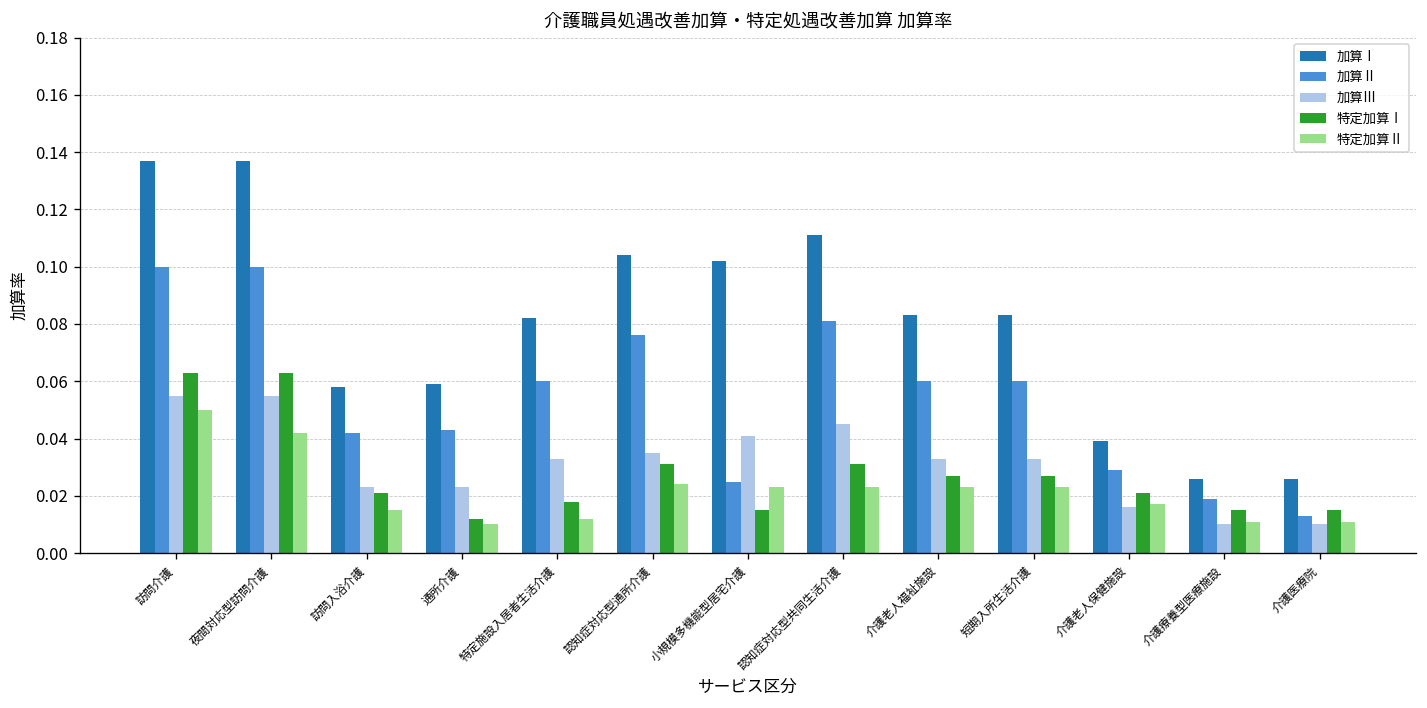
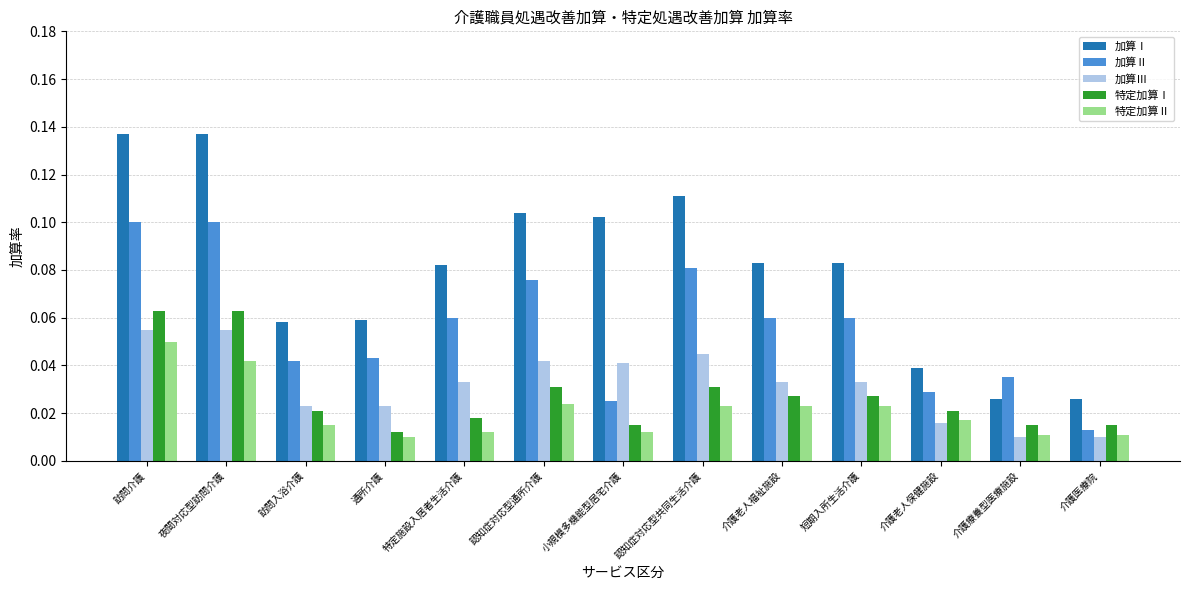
  {
    "加算Ⅰ": {
      "訪問介護": 0.137,
      "夜間対応型訪問介護": 0.137,
      "訪問入浴介護": 0.058,
      "通所介護": 0.059,
      "特定施設入居者生活介護": 0.082,
      "認知症対応型通所介護": 0.104,
      "小規模多機能型居宅介護": 0.102,
      "認知症対応型共同生活介護": 0.111,
      "介護老人福祉施設": 0.083,
      "短期入所生活介護": 0.083,
      "介護老人保健施設": 0.039,
      "介護療養型医療施設": 0.026,
      "介護医療院": 0.026
    },
    "加算Ⅱ": {
      "訪問介護": 0.100,
      "夜間対応型訪問介護": 0.100,
      "訪問入浴介護": 0.042,
      "通所介護": 0.043,
      "特定施設入居者生活介護": 0.060,
      "認知症対応型通所介護": 0.076,
      "小規模多機能型居宅介護": 0.025,
      "認知症対応型共同生活介護": 0.081,
      "介護老人福祉施設": 0.060,
      "短期入所生活介護": 0.060,
      "介護老人保健施設": 0.029,
-     "介護療養型医療施設": 0.019,
+     "介護療養型医療施設": 0.035,
      "介護医療院": 0.013
    },
    "加算Ⅲ": {
      "訪問介護": 0.055,
      "夜間対応型訪問介護": 0.055,
      "訪問入浴介護": 0.023,
      "通所介護": 0.023,
      "特定施設入居者生活介護": 0.033,
-     "認知症対応型通所介護": 0.035,
+     "認知症対応型通所介護": 0.042,
      "小規模多機能型居宅介護": 0.041,
      "認知症対応型共同生活介護": 0.045,
      "介護老人福祉施設": 0.033,
      "短期入所生活介護": 0.033,
      "介護老人保健施設": 0.016,
      "介護療養型医療施設": 0.010,
      "介護医療院": 0.010
    },
    "特定加算Ⅰ": {
      "訪問介護": 0.063,
      "夜間対応型訪問介護": 0.063,
      "訪問入浴介護": 0.021,
      "通所介護": 0.012,
      "特定施設入居者生活介護": 0.018,
      "認知症対応型通所介護": 0.031,
      "小規模多機能型居宅介護": 0.015,
      "認知症対応型共同生活介護": 0.031,
      "介護老人福祉施設": 0.027,
      "短期入所生活介護": 0.027,
      "介護老人保健施設": 0.021,
      "介護療養型医療施設": 0.015,
      "介護医療院": 0.015
    },
    "特定加算Ⅱ": {
      "訪問介護": 0.050,
      "夜間対応型訪問介護": 0.042,
      "訪問入浴介護": 0.015,
      "通所介護": 0.010,
      "特定施設入居者生活介護": 0.012,
      "認知症対応型通所介護": 0.024,
-     "小規模多機能型居宅介護": 0.023,
+     "小規模多機能型居宅介護": 0.012,
      "認知症対応型共同生活介護": 0.023,
      "介護老人福祉施設": 0.023,
      "短期入所生活介護": 0.023,
      "介護老人保健施設": 0.017,
      "介護療養型医療施設": 0.011,
      "介護医療院": 0.011
    }
  }
